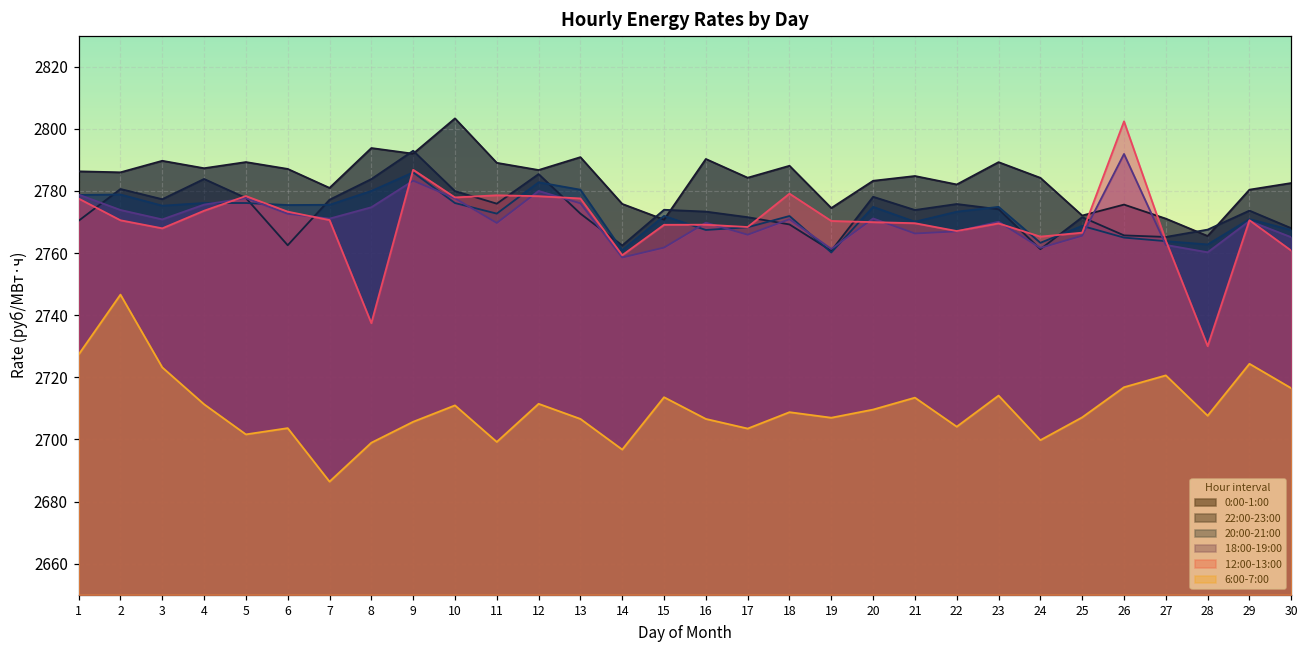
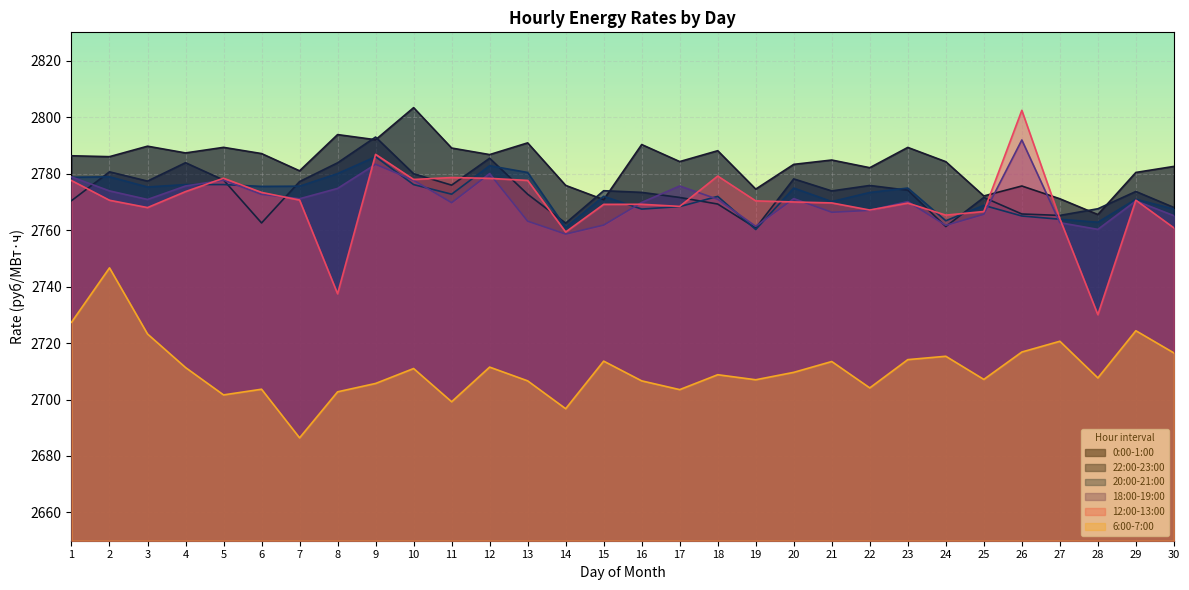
  {
    "18:00-19:00": {
      "2": 2774,
      "3": 2771,
      "8": 2775,
      "9": 2783,
      "11": 2770,
      "12": 2780,
-     "13": 2776,
+     "13": 2763,
      "15": 2762,
-     "17": 2766,
+     "17": 2776,
      "18": 2771,
      "20": 2771,
      "21": 2766,
      "25": 2766,
      "26": 2792,
      "27": 2763,
      "28": 2760,
      "30": 2765
    },
    "12:00-13:00": {
      "1": 2778,
      "2": 2771,
      "3": 2768,
      "4": 2774,
      "8": 2737,
      "11": 2779,
      "12": 2778,
      "13": 2778,
      "15": 2769,
      "18": 2779,
      "19": 2770,
      "20": 2770,
      "24": 2765,
      "25": 2767,
      "26": 2802,
      "28": 2730,
      "30": 2761
    },
    "6:00-7:00": {
      "1": 2727,
      "2": 2747,
      "3": 2723,
      "4": 2711,
      "5": 2702,
      "6": 2704,
      "7": 2686,
-     "8": 2699,
+     "8": 2703,
      "9": 2706,
      "10": 2711,
      "11": 2699,
      "12": 2711,
      "13": 2707,
      "14": 2697,
      "15": 2714,
      "16": 2707,
      "17": 2704,
      "18": 2709,
      "19": 2707,
      "20": 2710,
      "21": 2713,
      "22": 2704,
      "23": 2714,
-     "24": 2700,
+     "24": 2715,
      "25": 2707,
      "26": 2717,
      "27": 2721,
      "28": 2708,
      "29": 2724,
      "30": 2716
    }
  }
